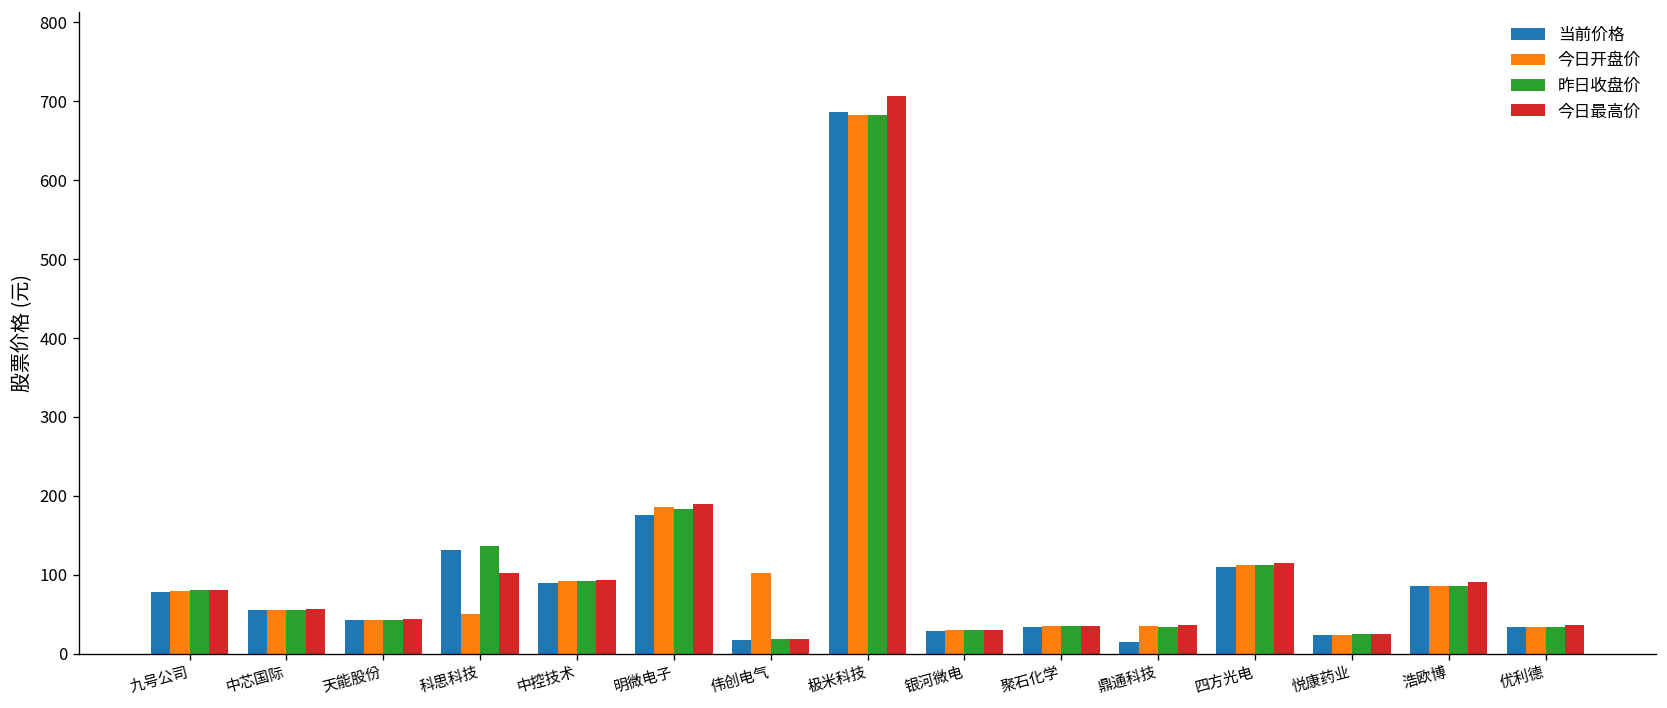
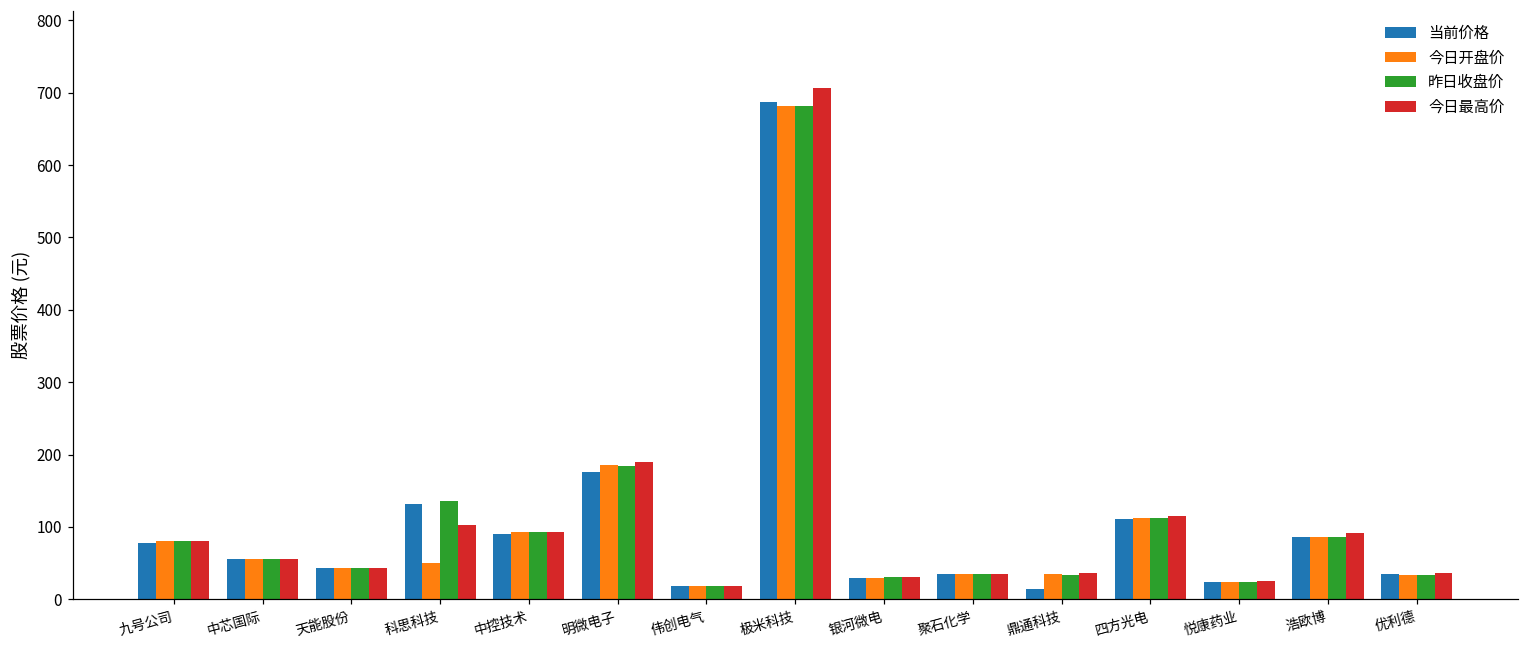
  {
    "当前价格": {
      "九号公司": 80,
      "中芯国际": 60,
      "天能股份": 40,
      "科思科技": 130,
      "中控技术": 90,
      "明微电子": 180,
      "伟创电气": 20,
      "极米科技": 690,
      "银河微电": 30,
      "聚石化学": 30,
      "鼎通科技": 10,
      "四方光电": 110,
      "悦康药业": 20,
      "浩欧博": 90,
      "优利德": 30
    },
    "今日开盘价": {
      "九号公司": 80,
      "中芯国际": 60,
      "天能股份": 40,
      "科思科技": 50,
      "中控技术": 90,
      "明微电子": 190,
-     "伟创电气": 100,
+     "伟创电气": 20,
      "极米科技": 680,
      "银河微电": 30,
      "聚石化学": 30,
      "鼎通科技": 30,
      "四方光电": 110,
      "悦康药业": 20,
      "浩欧博": 90,
      "优利德": 30
    },
    "昨日收盘价": {
      "九号公司": 80,
      "中芯国际": 60,
      "天能股份": 40,
      "科思科技": 140,
      "中控技术": 90,
      "明微电子": 180,
      "伟创电气": 20,
      "极米科技": 680,
      "银河微电": 30,
      "聚石化学": 30,
      "鼎通科技": 30,
      "四方光电": 110,
      "悦康药业": 20,
      "浩欧博": 90,
      "优利德": 30
    },
    "今日最高价": {
      "九号公司": 80,
      "中芯国际": 60,
      "天能股份": 40,
      "科思科技": 100,
      "中控技术": 90,
      "明微电子": 190,
      "伟创电气": 20,
      "极米科技": 710,
      "银河微电": 30,
      "聚石化学": 40,
      "鼎通科技": 40,
      "四方光电": 110,
      "悦康药业": 20,
      "浩欧博": 90,
      "优利德": 40
    }
  }
